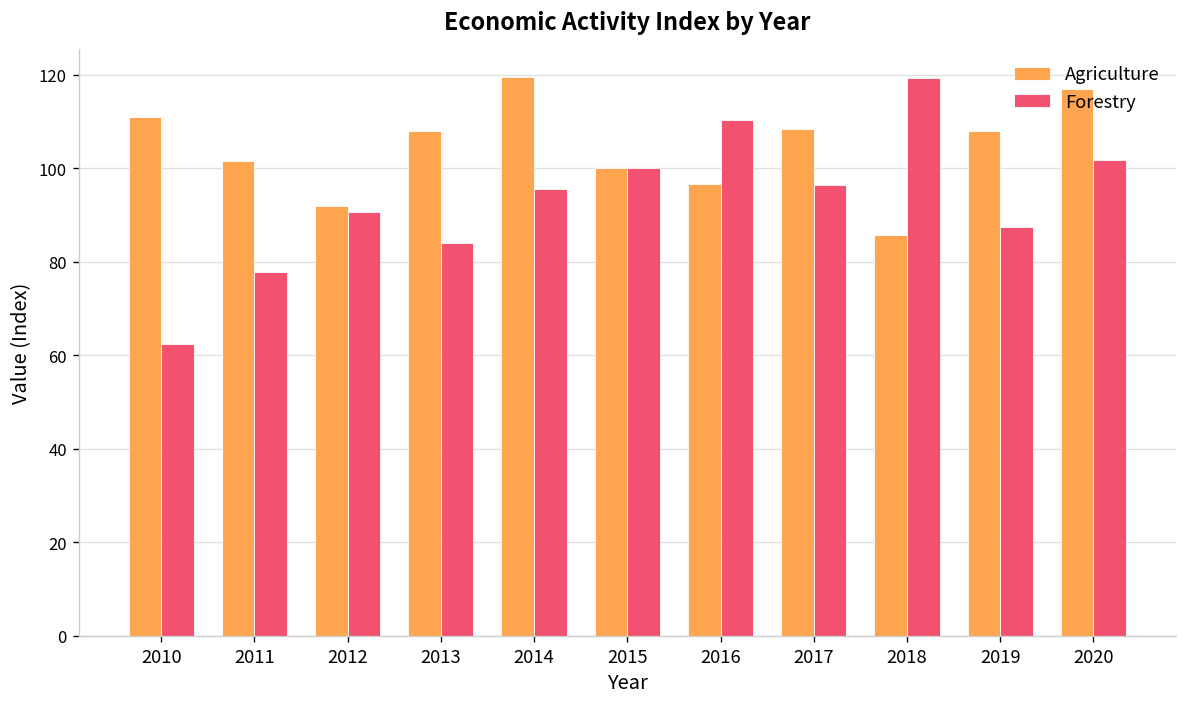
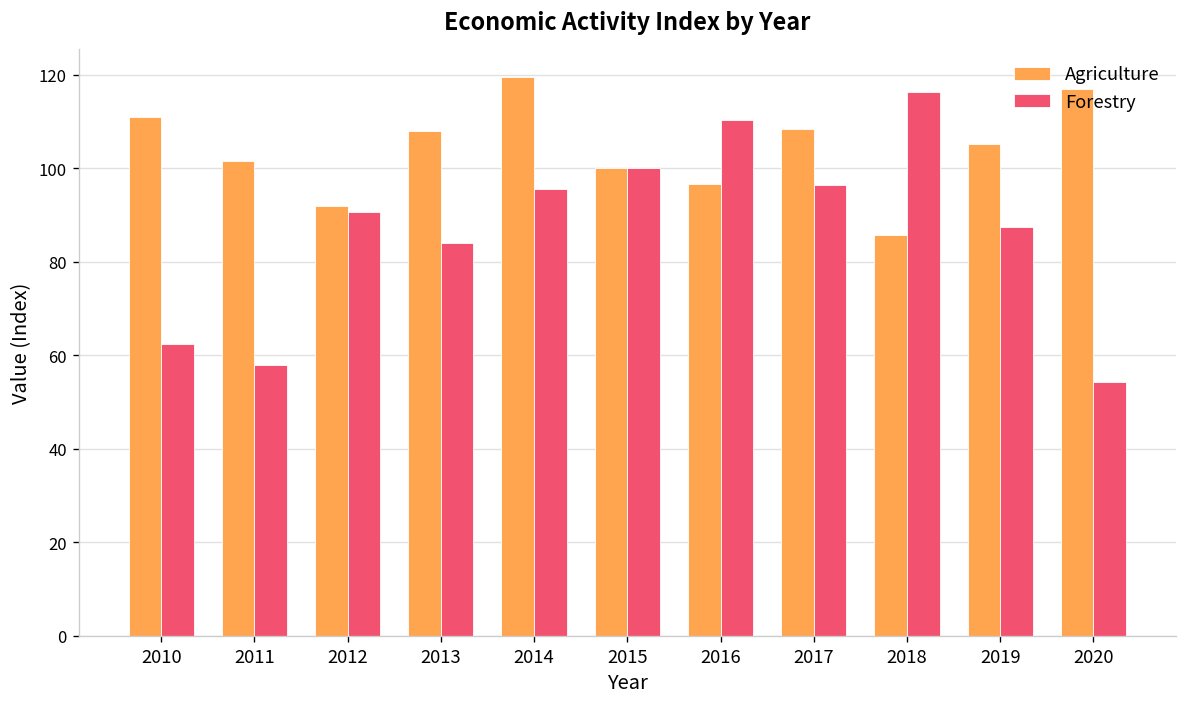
  {
    "Agriculture": {
      "2010": 111,
      "2011": 102,
      "2012": 92,
      "2013": 108,
      "2014": 120,
      "2015": 100,
      "2016": 97,
      "2017": 108,
      "2018": 86,
-     "2019": 108,
+     "2019": 105,
      "2020": 117
    },
    "Forestry": {
      "2010": 62,
-     "2011": 78,
+     "2011": 58,
      "2012": 91,
      "2013": 84,
      "2014": 96,
      "2015": 100,
      "2016": 110,
      "2017": 96,
-     "2018": 119,
+     "2018": 116,
      "2019": 88,
-     "2020": 102
+     "2020": 54
    }
  }
